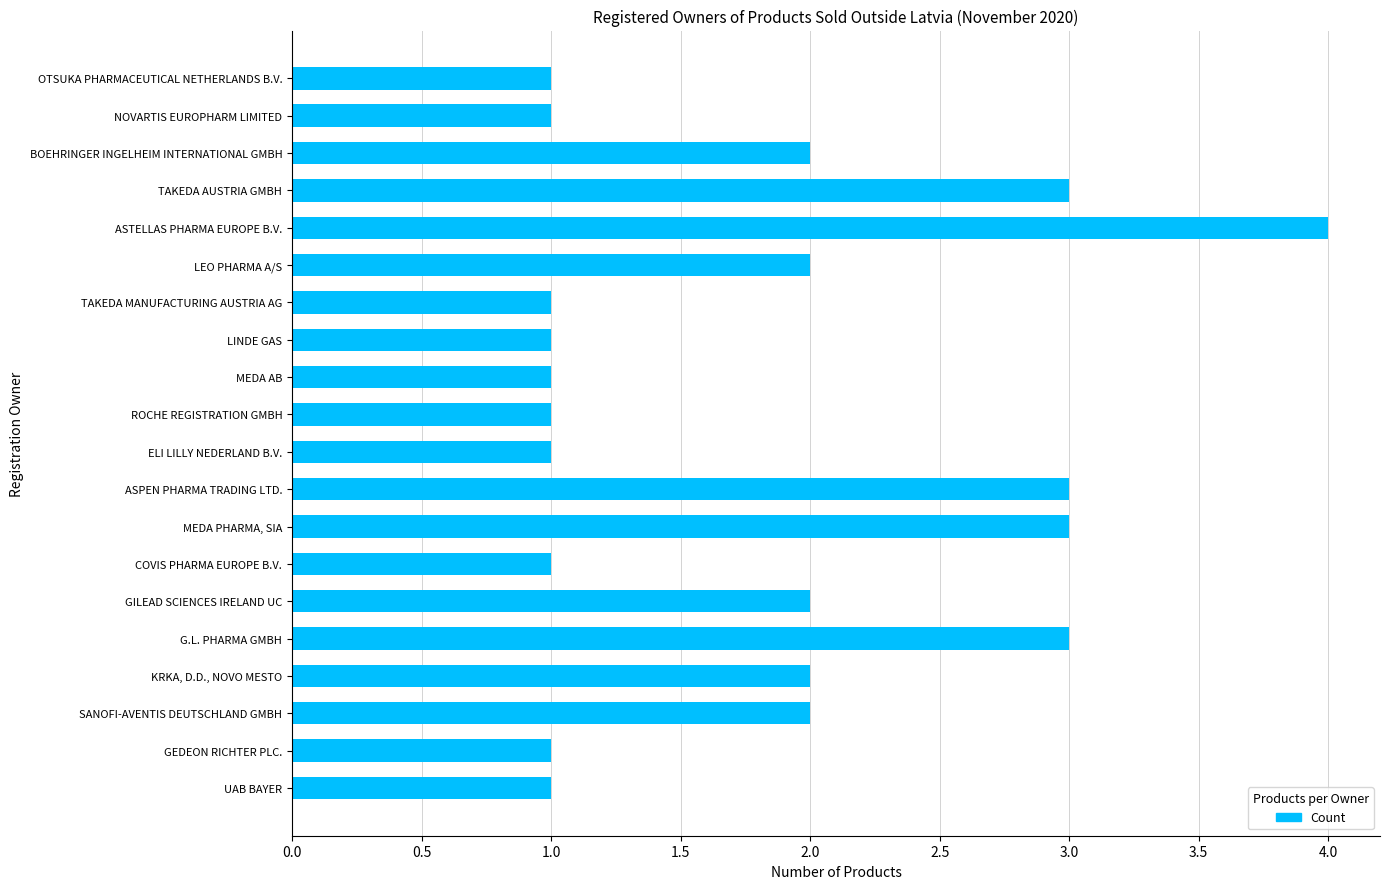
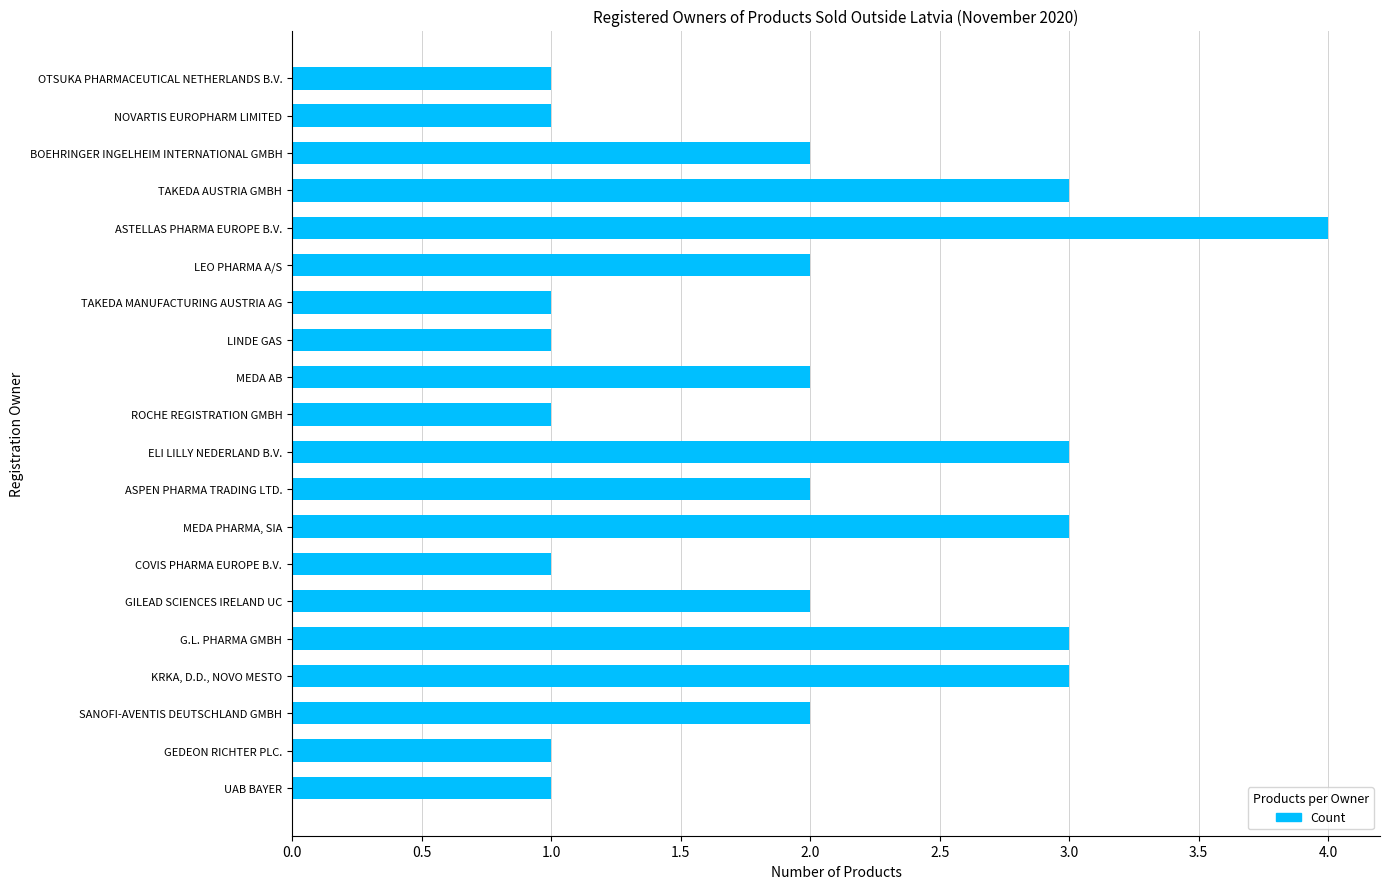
  {
    "OTSUKA PHARMACEUTICAL NETHERLANDS B.V.": 1,
    "NOVARTIS EUROPHARM LIMITED": 1,
    "BOEHRINGER INGELHEIM INTERNATIONAL GMBH": 2,
    "TAKEDA AUSTRIA GMBH": 3,
    "ASTELLAS PHARMA EUROPE B.V.": 4,
    "LEO PHARMA A/S": 2,
    "TAKEDA MANUFACTURING AUSTRIA AG": 1,
    "LINDE GAS": 1,
-   "MEDA AB": 1,
+   "MEDA AB": 2,
    "ROCHE REGISTRATION GMBH": 1,
-   "ELI LILLY NEDERLAND B.V.": 1,
-   "ASPEN PHARMA TRADING LTD.": 3,
+   "ELI LILLY NEDERLAND B.V.": 3,
+   "ASPEN PHARMA TRADING LTD.": 2,
    "MEDA PHARMA, SIA": 3,
    "COVIS PHARMA EUROPE B.V.": 1,
    "GILEAD SCIENCES IRELAND UC": 2,
    "G.L. PHARMA GMBH": 3,
-   "KRKA, D.D., NOVO MESTO": 2,
+   "KRKA, D.D., NOVO MESTO": 3,
    "SANOFI-AVENTIS DEUTSCHLAND GMBH": 2,
    "GEDEON RICHTER PLC.": 1,
    "UAB BAYER": 1
  }
